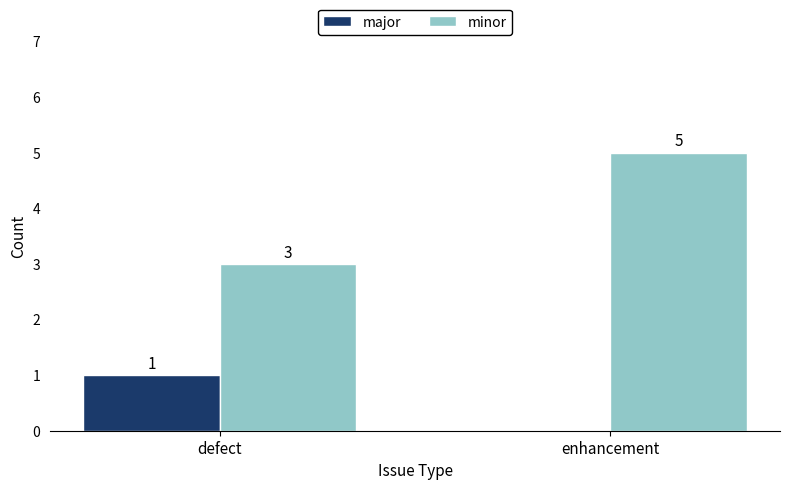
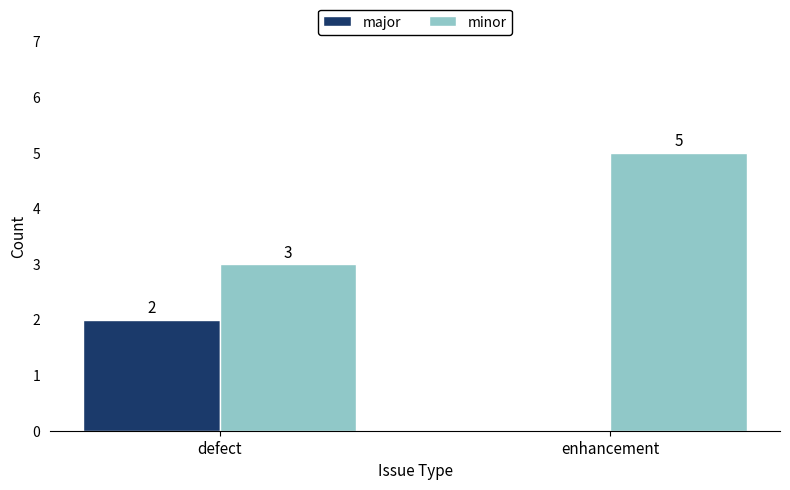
  {
    "major": {
-     "defect": 1
+     "defect": 2
    },
    "minor": {
      "defect": 3,
      "enhancement": 5
    }
  }
